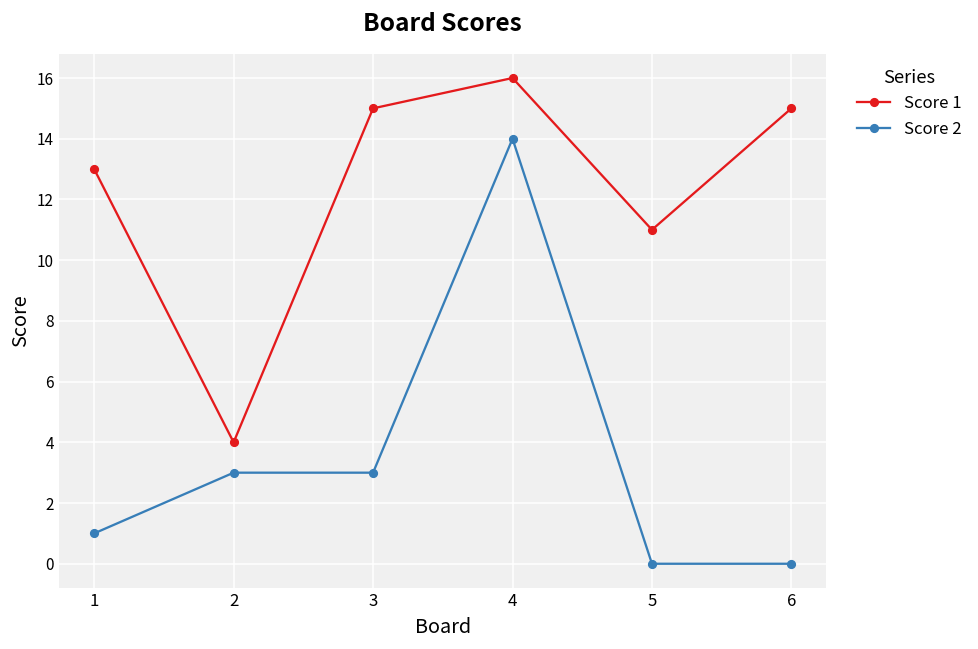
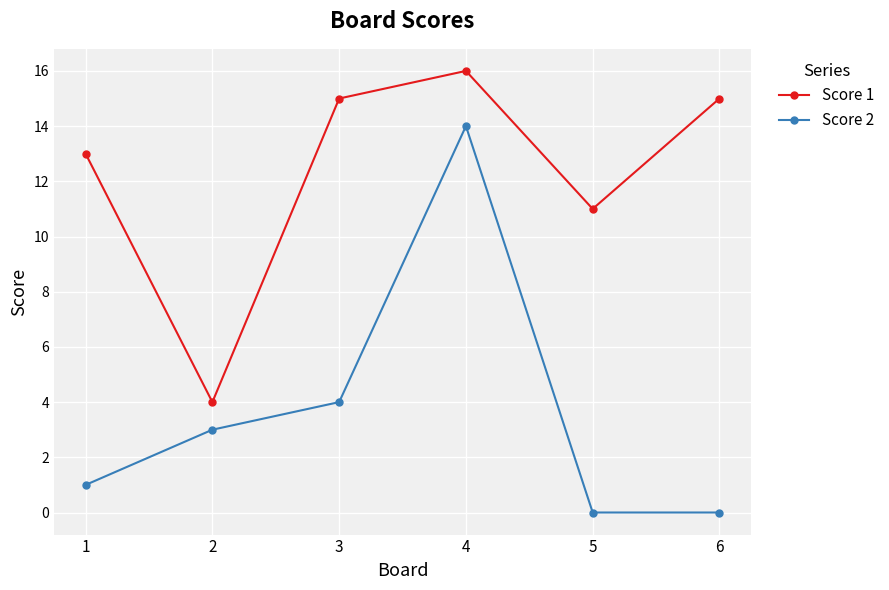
  {
    "Score 1": {
      "1": 13,
      "2": 4,
      "3": 15,
      "4": 16,
      "5": 11,
      "6": 15
    },
    "Score 2": {
      "1": 1,
      "2": 3,
-     "3": 3,
+     "3": 4,
      "4": 14,
      "5": 0,
      "6": 0
    }
  }
